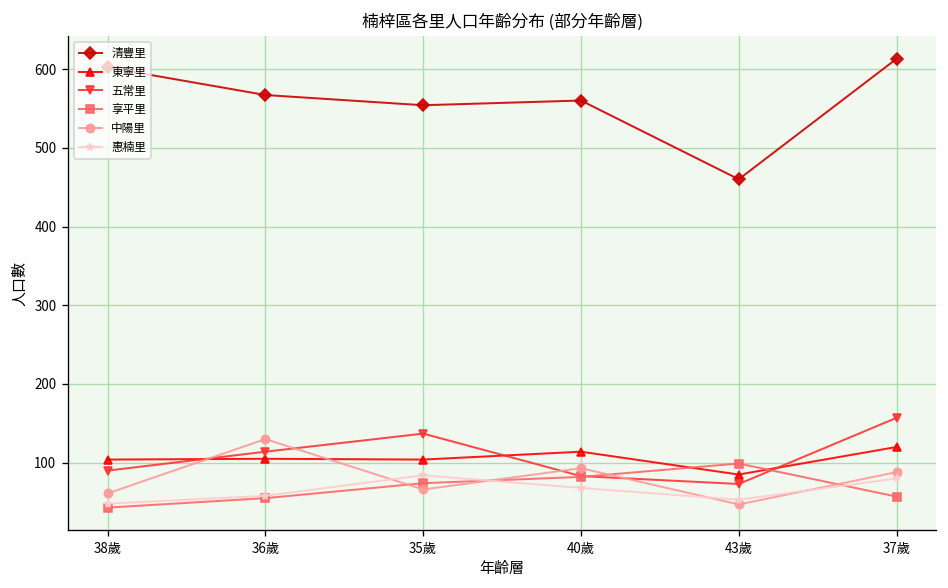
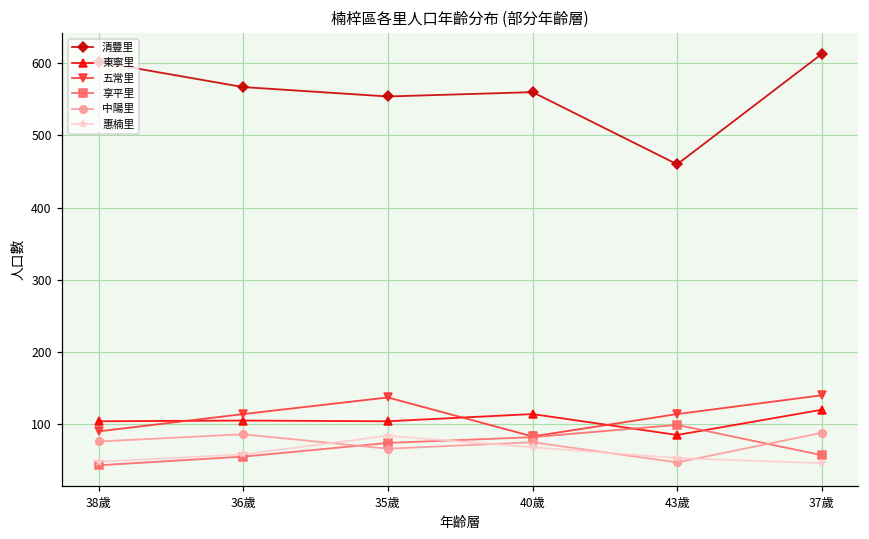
  {
    "五常里": {
      "38歲": 90,
      "36歲": 110,
      "35歲": 140,
-     "43歲": 70,
-     "37歲": 160
+     "43歲": 110,
+     "37歲": 140
    },
    "享平里": {
      "38歲": 40,
      "35歲": 70,
      "43歲": 100,
      "37歲": 60
    },
    "中陽里": {
-     "38歲": 60,
-     "36歲": 130,
+     "38歲": 80,
+     "36歲": 90,
      "35歲": 70,
-     "40歲": 90,
+     "40歲": 80,
      "43歲": 50,
      "37歲": 90
    },
    "惠楠里": {
      "38歲": 50,
      "35歲": 80,
      "40歲": 70,
      "43歲": 50,
-     "37歲": 80
+     "37歲": 50
    }
  }
